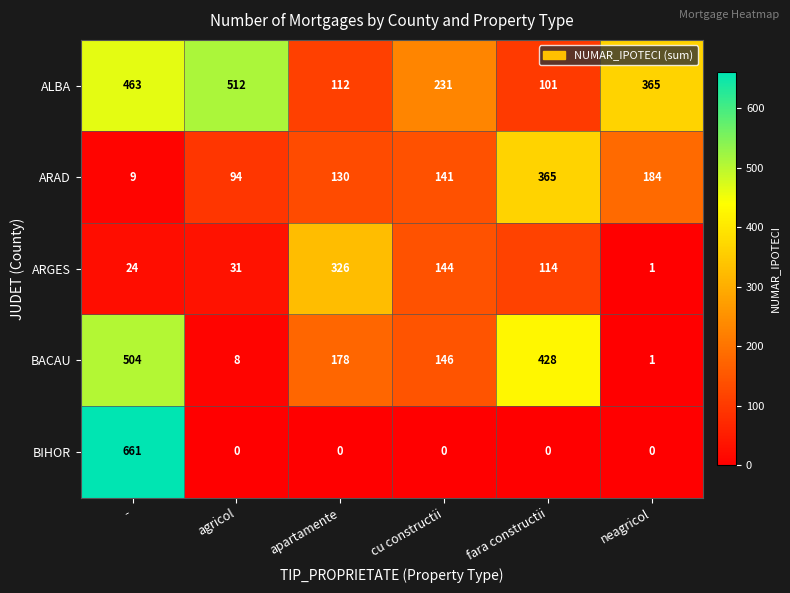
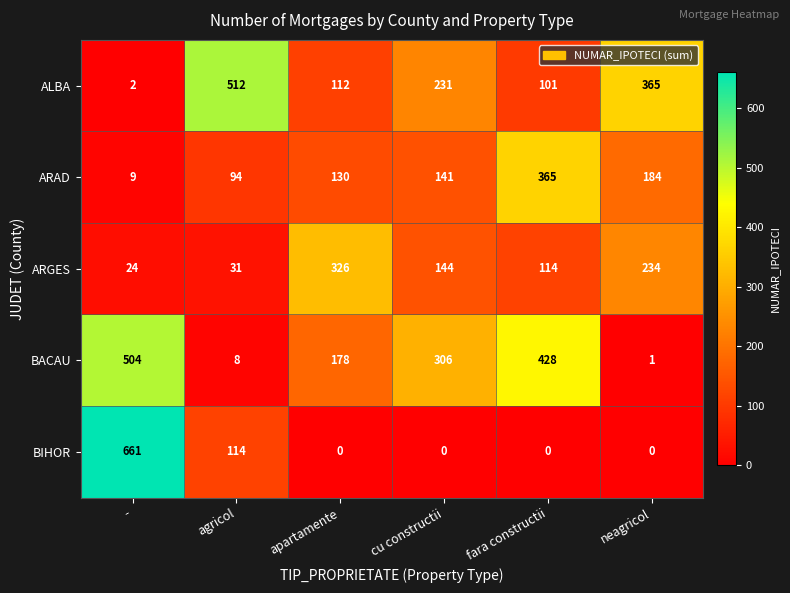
  {
    "ALBA": {
-     "-": 463,
+     "-": 2,
      "agricol": 512,
      "apartamente": 112,
      "cu constructii": 231,
      "fara constructii": 101,
      "neagricol": 365
    },
    "ARAD": {
      "-": 9,
      "agricol": 94,
      "apartamente": 130,
      "cu constructii": 141,
      "fara constructii": 365,
      "neagricol": 184
    },
    "ARGES": {
      "-": 24,
      "agricol": 31,
      "apartamente": 326,
      "cu constructii": 144,
      "fara constructii": 114,
-     "neagricol": 1
+     "neagricol": 234
    },
    "BACAU": {
      "-": 504,
      "agricol": 8,
      "apartamente": 178,
-     "cu constructii": 146,
+     "cu constructii": 306,
      "fara constructii": 428,
      "neagricol": 1
    },
    "BIHOR": {
      "-": 661,
-     "agricol": 0,
+     "agricol": 114,
      "apartamente": 0,
      "cu constructii": 0,
      "fara constructii": 0,
      "neagricol": 0
    }
  }
